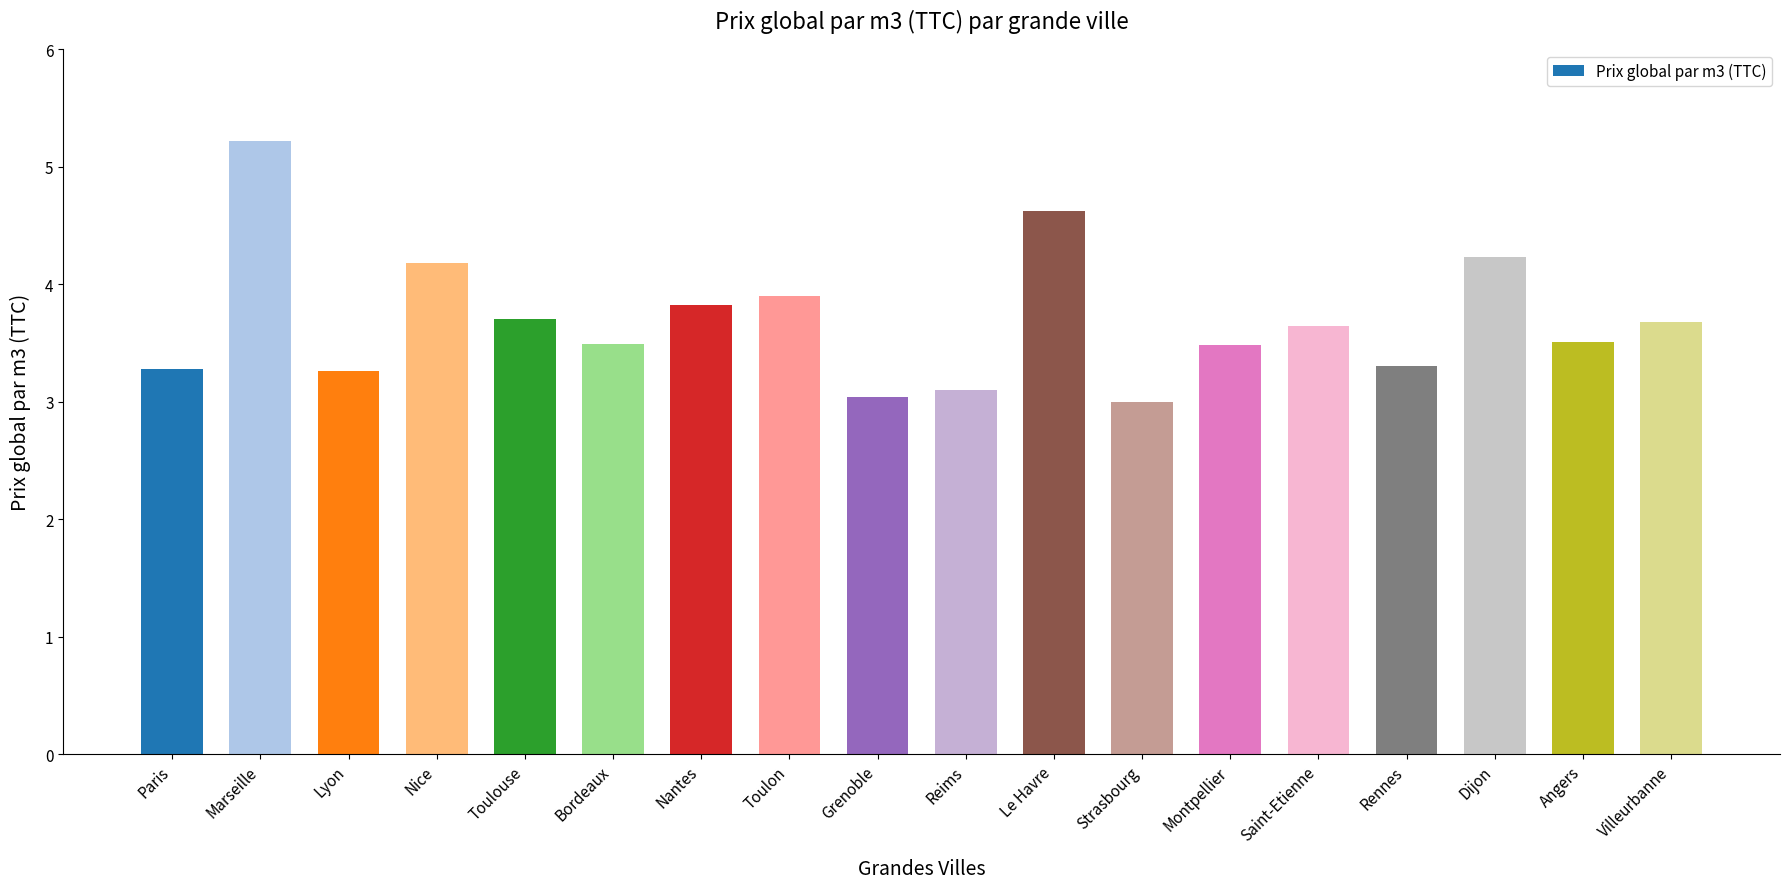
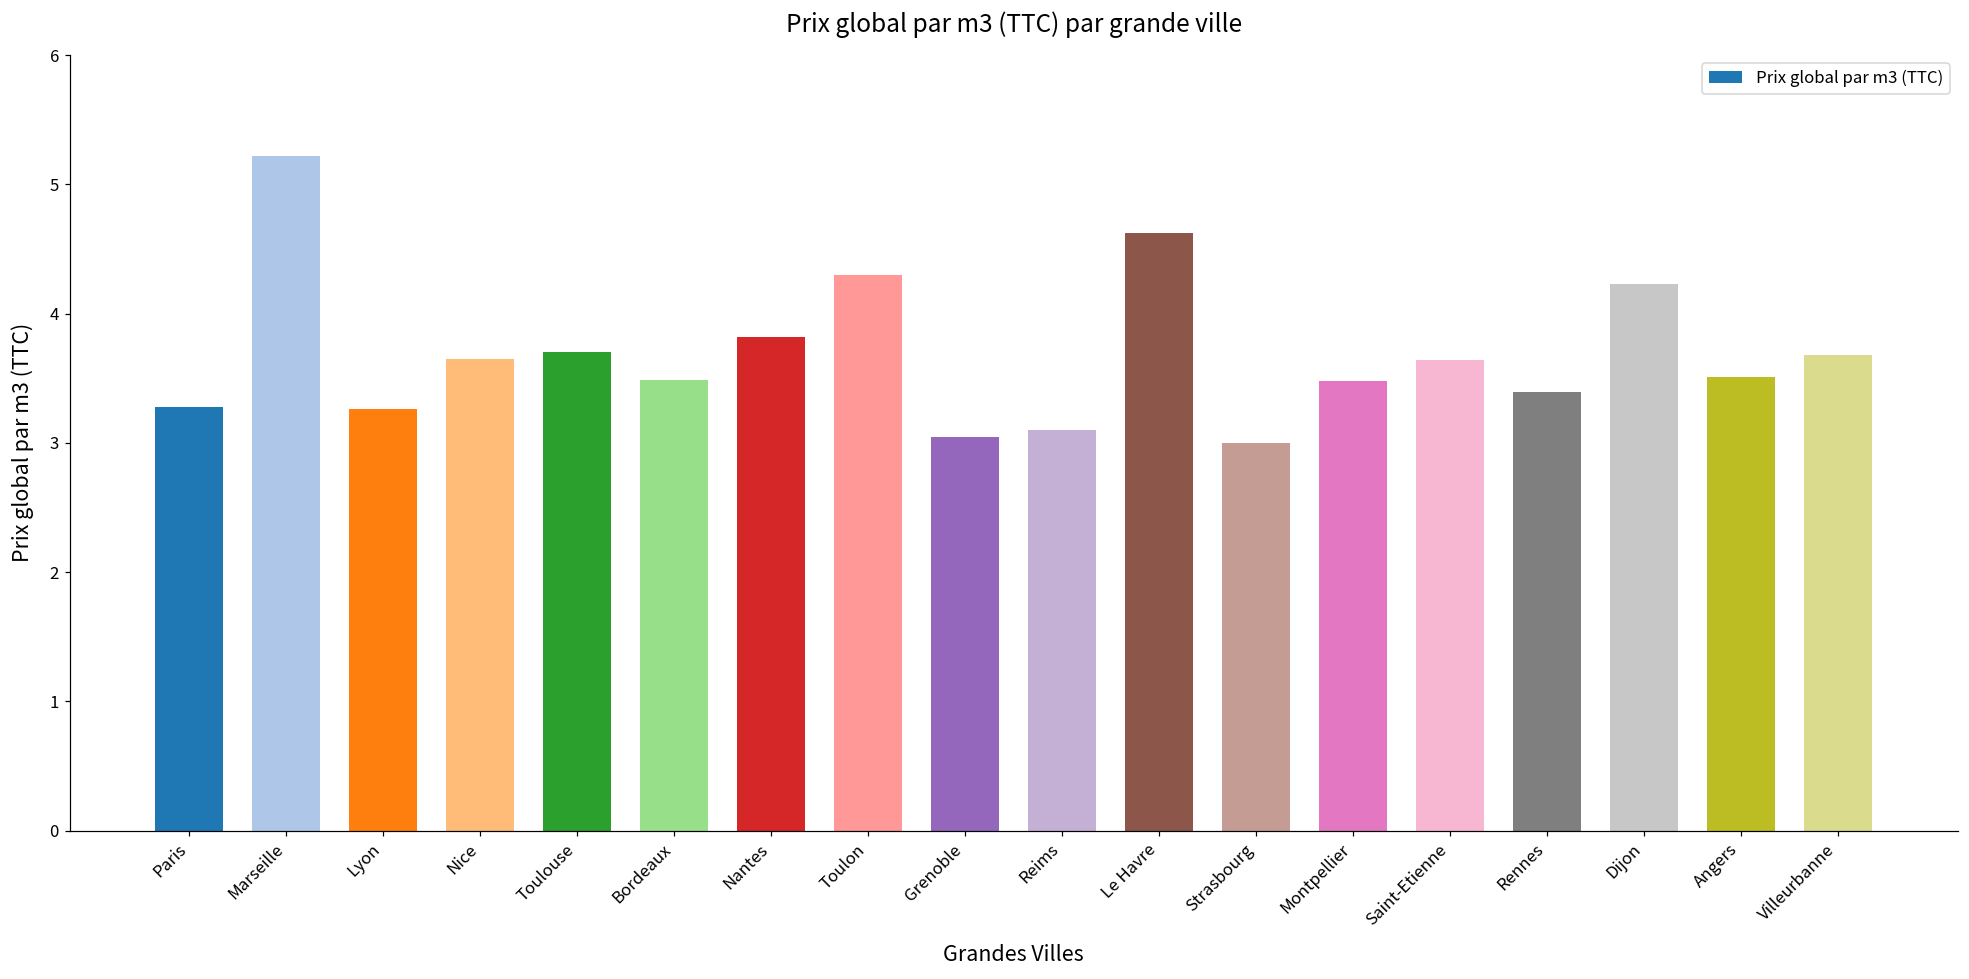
  {
    "Paris": 3.28,
    "Marseille": 5.22,
    "Lyon": 3.26,
-   "Nice": 4.18,
+   "Nice": 3.65,
    "Toulouse": 3.70,
    "Bordeaux": 3.49,
    "Nantes": 3.82,
-   "Toulon": 3.9,
+   "Toulon": 4.3,
    "Grenoble": 3.04,
    "Reims": 3.10,
    "Le Havre": 4.62,
    "Strasbourg": 3.00,
    "Montpellier": 3.48,
    "Saint-Etienne": 3.64,
-   "Rennes": 3.30,
+   "Rennes": 3.39,
    "Dijon": 4.23,
    "Angers": 3.51,
    "Villeurbanne": 3.68
  }
